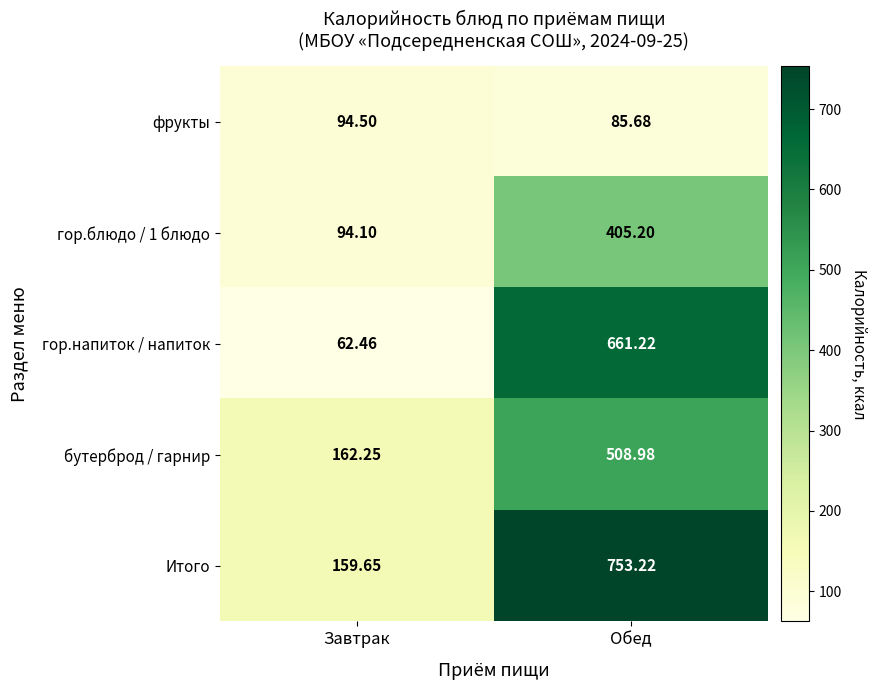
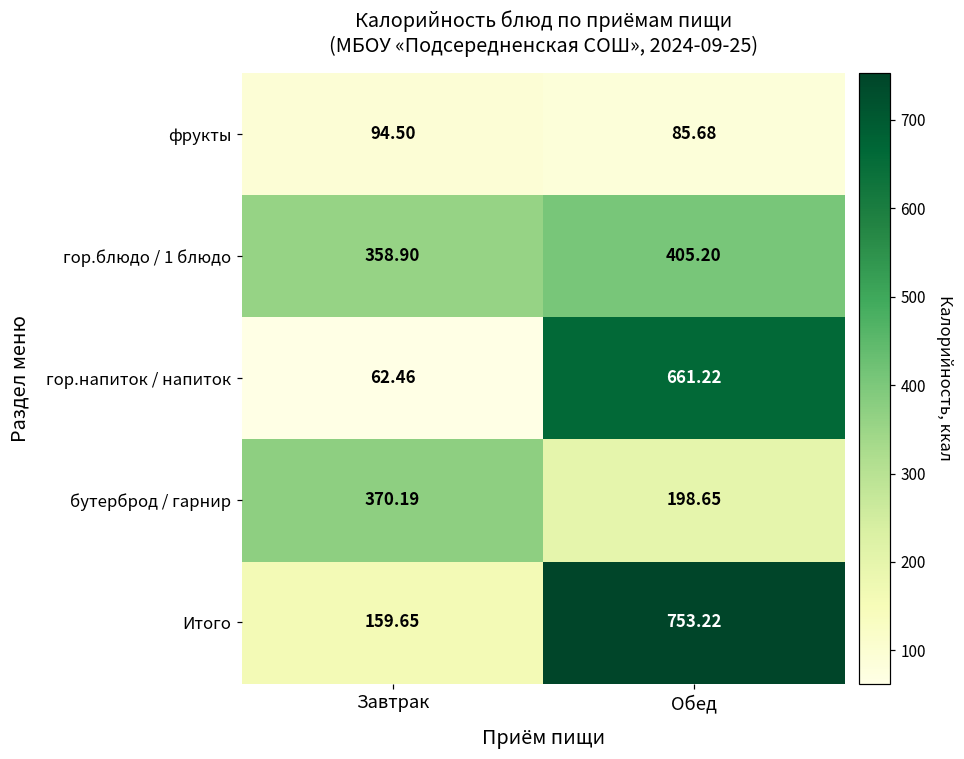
  {
    "фрукты": {
      "Завтрак": 94.50,
      "Обед": 85.68
    },
    "гор.блюдо / 1 блюдо": {
-     "Завтрак": 94.10,
+     "Завтрак": 358.90,
      "Обед": 405.20
    },
    "гор.напиток / напиток": {
      "Завтрак": 62.46,
      "Обед": 661.22
    },
    "бутерброд / гарнир": {
-     "Завтрак": 162.25,
-     "Обед": 508.98
+     "Завтрак": 370.19,
+     "Обед": 198.65
    },
    "Итого": {
      "Завтрак": 159.65,
      "Обед": 753.22
    }
  }
